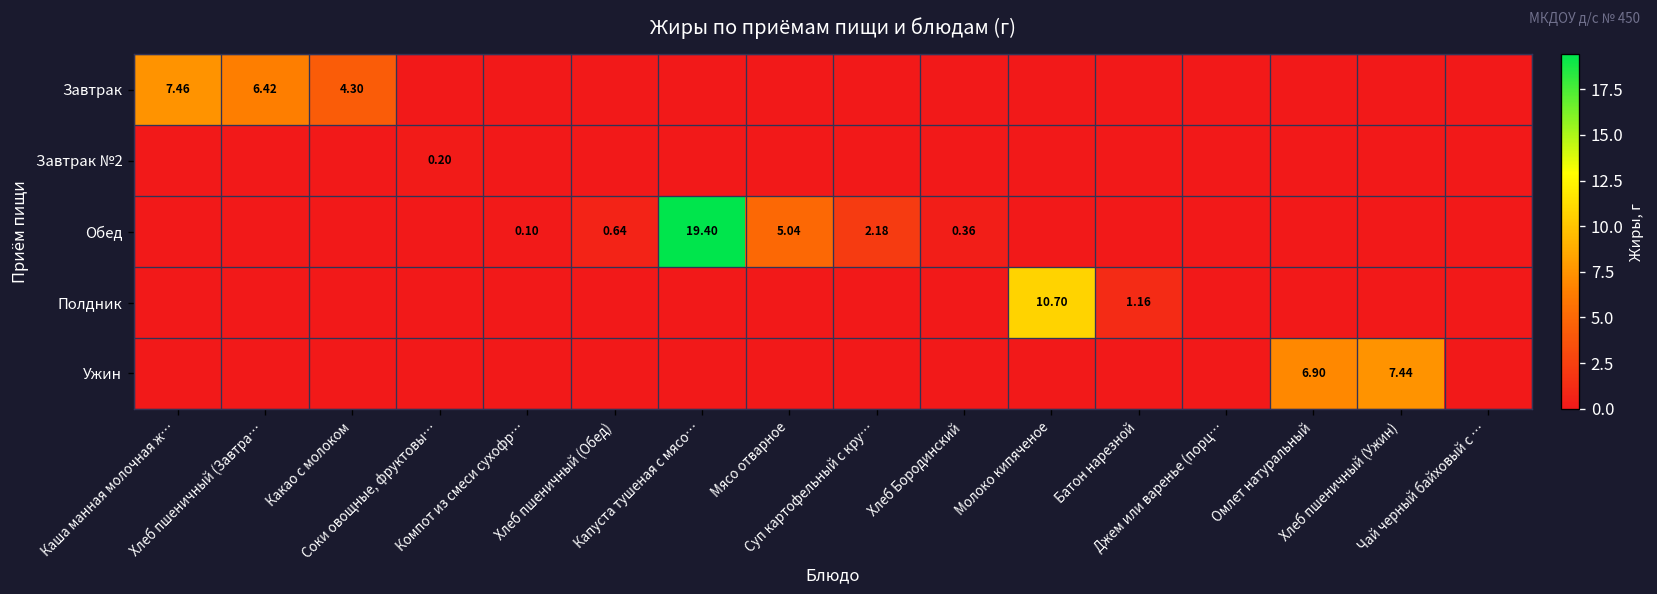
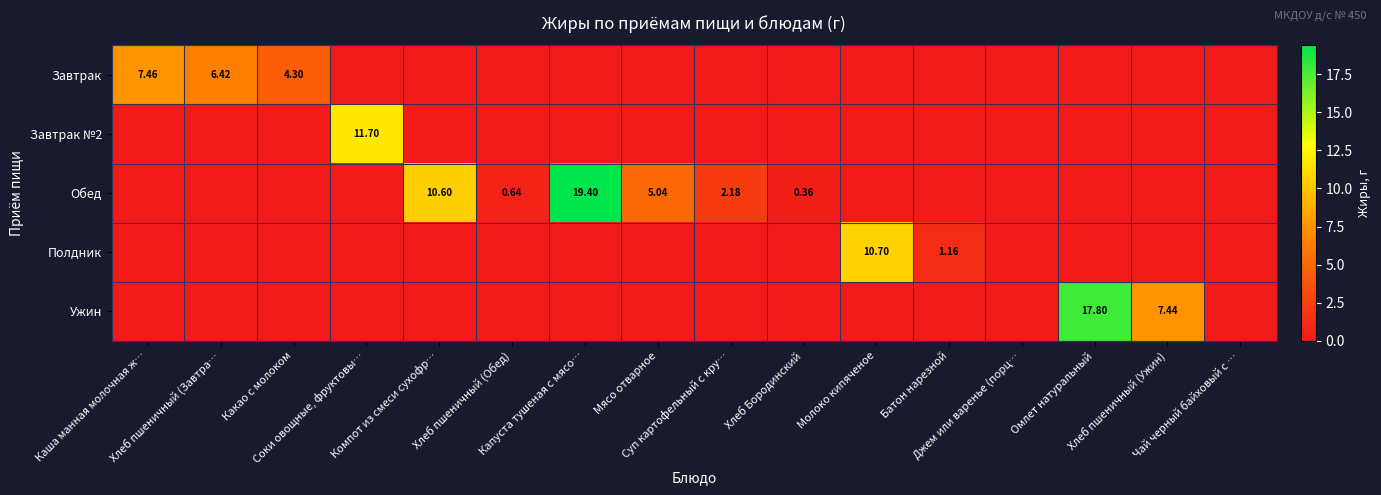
  {
    "Завтрак": {
      "Каша манная молочная ж…": 7.46,
      "Хлеб пшеничный (Завтра…": 6.42,
      "Какао с молоком": 4.30
    },
    "Завтрак №2": {
-     "Соки овощные, фруктовы…": 0.20
+     "Соки овощные, фруктовы…": 11.70
    },
    "Обед": {
-     "Компот из смеси сухофр…": 0.10,
+     "Компот из смеси сухофр…": 10.60,
      "Хлеб пшеничный (Обед)": 0.64,
      "Капуста тушеная с мясо…": 19.40,
      "Мясо отварное": 5.04,
      "Суп картофельный с кру…": 2.18,
      "Хлеб Бородинский": 0.36
    },
    "Полдник": {
      "Молоко кипяченое": 10.70,
      "Батон нарезной": 1.16
    },
    "Ужин": {
-     "Омлет натуральный": 6.90,
+     "Омлет натуральный": 17.80,
      "Хлеб пшеничный (Ужин)": 7.44
    }
  }
